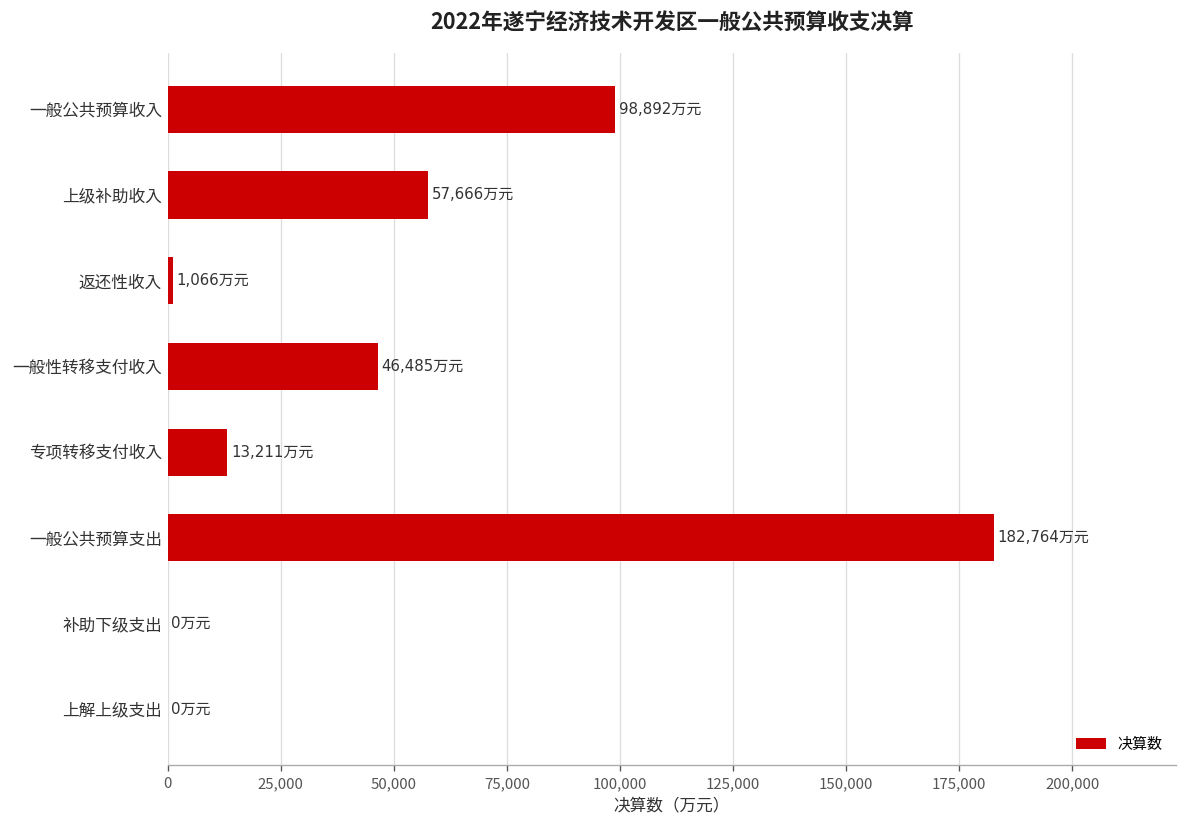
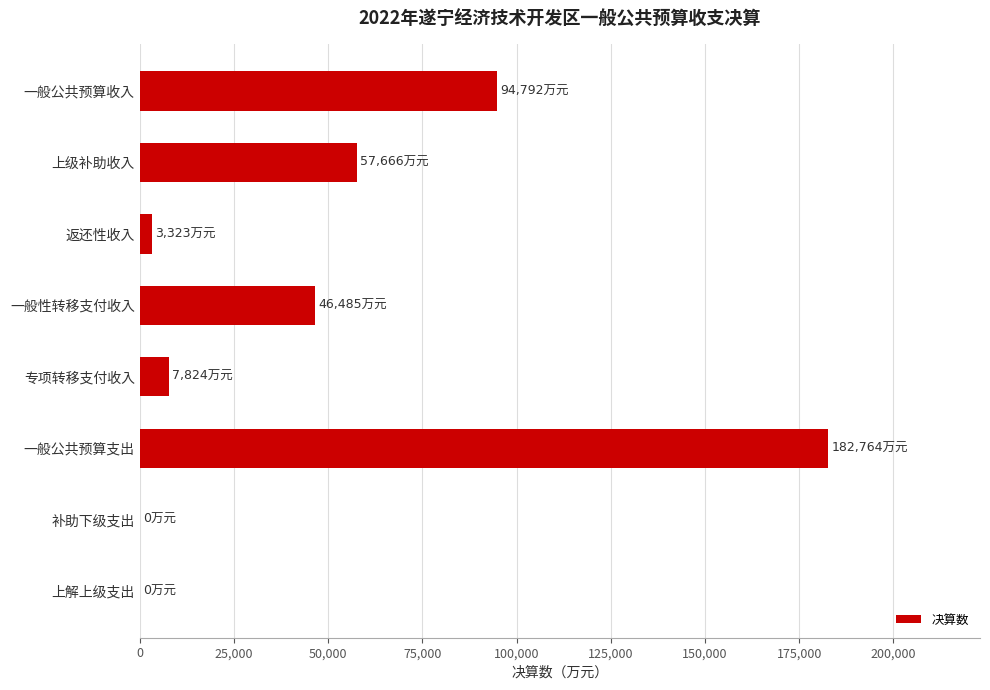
  {
-   "一般公共预算收入": "98,892",
+   "一般公共预算收入": "94,792",
    "上级补助收入": "57,666",
-   "返还性收入": "1,066",
+   "返还性收入": "3,323",
    "一般性转移支付收入": "46,485",
-   "专项转移支付收入": "13,211",
+   "专项转移支付收入": "7,824",
    "一般公共预算支出": "182,764",
    "补助下级支出": "0",
    "上解上级支出": "0"
  }
